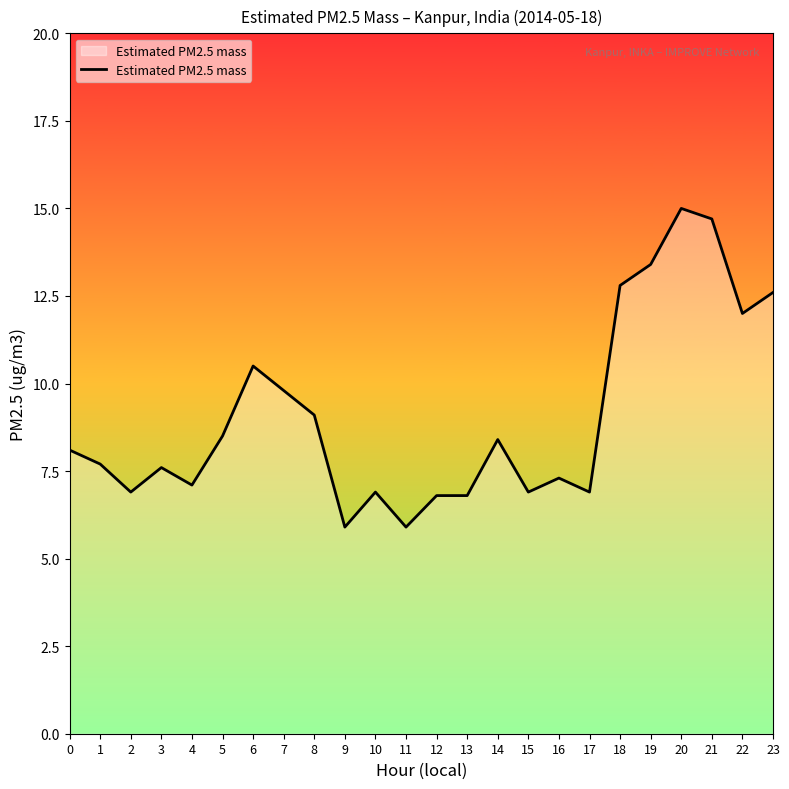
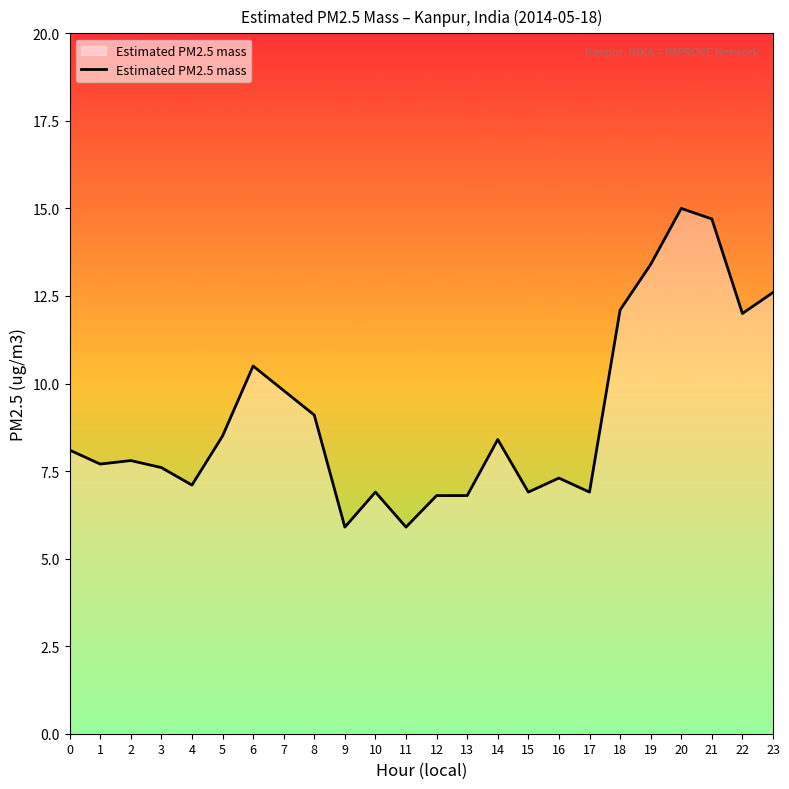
  {
    "0": 8.1,
    "1": 7.7,
-   "2": 6.9,
+   "2": 7.8,
    "3": 7.6,
    "4": 7.1,
    "5": 8.5,
    "6": 10.5,
    "7": 9.8,
    "8": 9.1,
    "9": 5.9,
    "10": 6.9,
    "11": 5.9,
    "12": 6.8,
    "13": 6.8,
    "14": 8.4,
    "15": 6.9,
    "16": 7.3,
    "17": 6.9,
-   "18": 12.8,
+   "18": 12.1,
    "19": 13.4,
    "20": 15.0,
    "21": 14.7,
    "22": 12.0,
    "23": 12.6
  }
